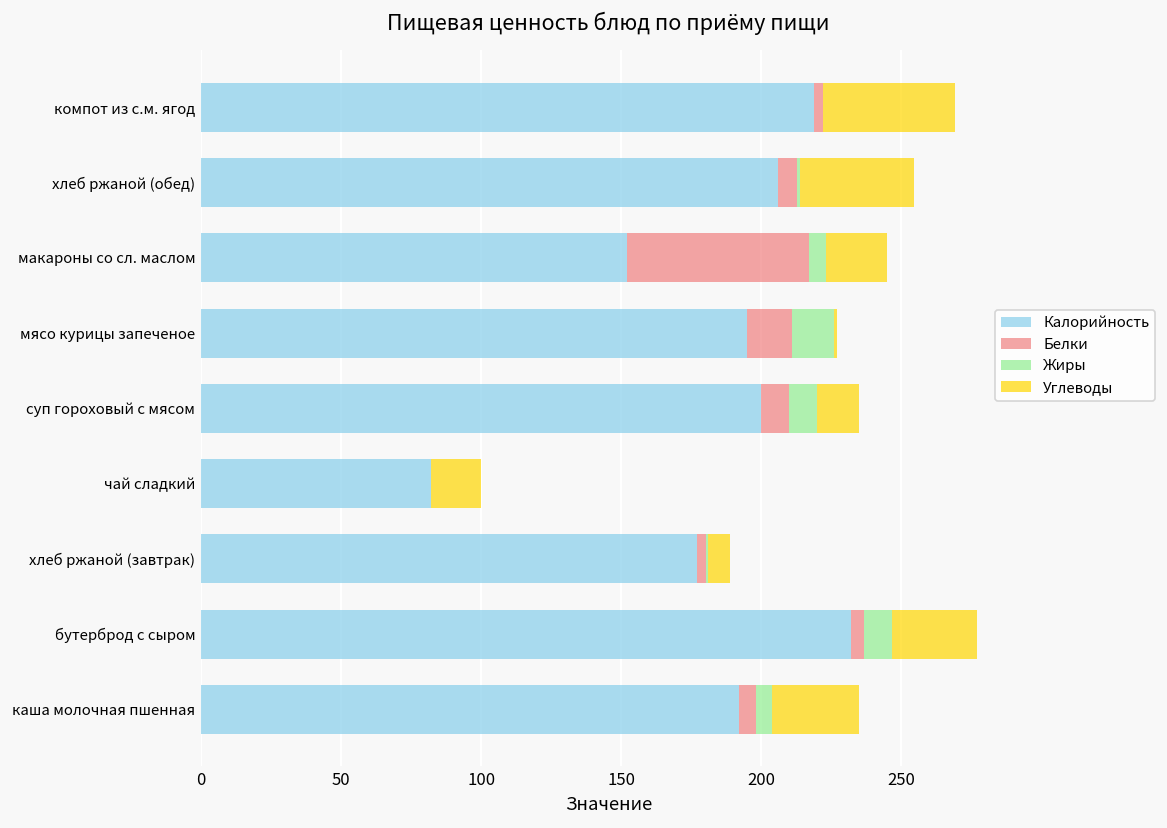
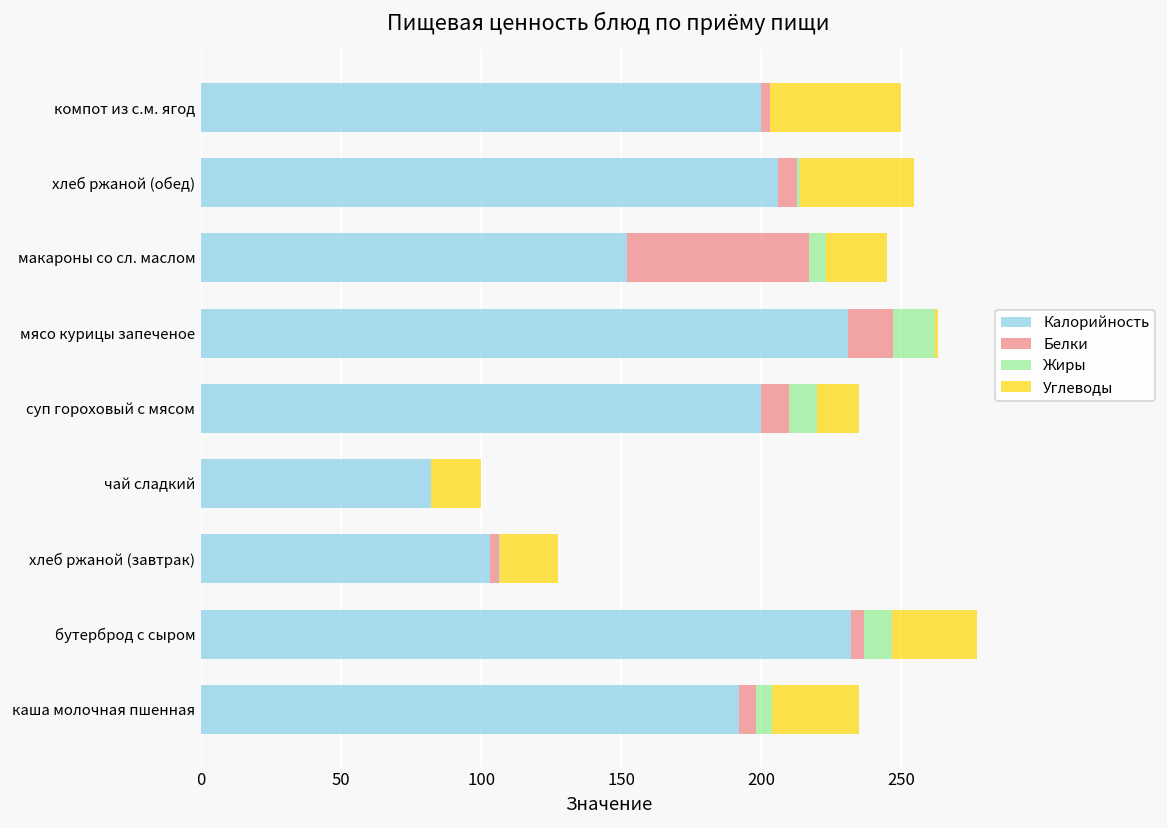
  {
    "Калорийность": {
-     "компот из с.м. ягод": 219,
+     "компот из с.м. ягод": 200,
      "хлеб ржаной (обед)": 206,
      "макароны со сл. маслом": 152,
-     "мясо курицы запеченое": 195,
+     "мясо курицы запеченое": 231,
      "суп гороховый с мясом": 200,
      "чай сладкий": 82,
-     "хлеб ржаной (завтрак)": 177,
+     "хлеб ржаной (завтрак)": 103,
      "бутерброд с сыром": 232,
      "каша молочная пшенная": 192
    },
    "Белки": {
      "компот из с.м. ягод": 3,
      "хлеб ржаной (обед)": 7,
      "макароны со сл. маслом": 65,
      "мясо курицы запеченое": 16,
      "суп гороховый с мясом": 10,
      "чай сладкий": 0,
      "хлеб ржаной (завтрак)": 3,
      "бутерброд с сыром": 5,
      "каша молочная пшенная": 6
    },
    "Жиры": {
      "компот из с.м. ягод": 0,
      "хлеб ржаной (обед)": 1,
      "макароны со сл. маслом": 6,
      "мясо курицы запеченое": 15,
      "суп гороховый с мясом": 10,
      "чай сладкий": 0,
      "бутерброд с сыром": 10,
      "каша молочная пшенная": 6
    },
    "Углеводы": {
      "компот из с.м. ягод": 47,
      "хлеб ржаной (обед)": 41,
      "макароны со сл. маслом": 22,
      "суп гороховый с мясом": 15,
      "чай сладкий": 18,
-     "хлеб ржаной (завтрак)": 8,
+     "хлеб ржаной (завтрак)": 21,
      "бутерброд с сыром": 31,
      "каша молочная пшенная": 31
    }
  }
